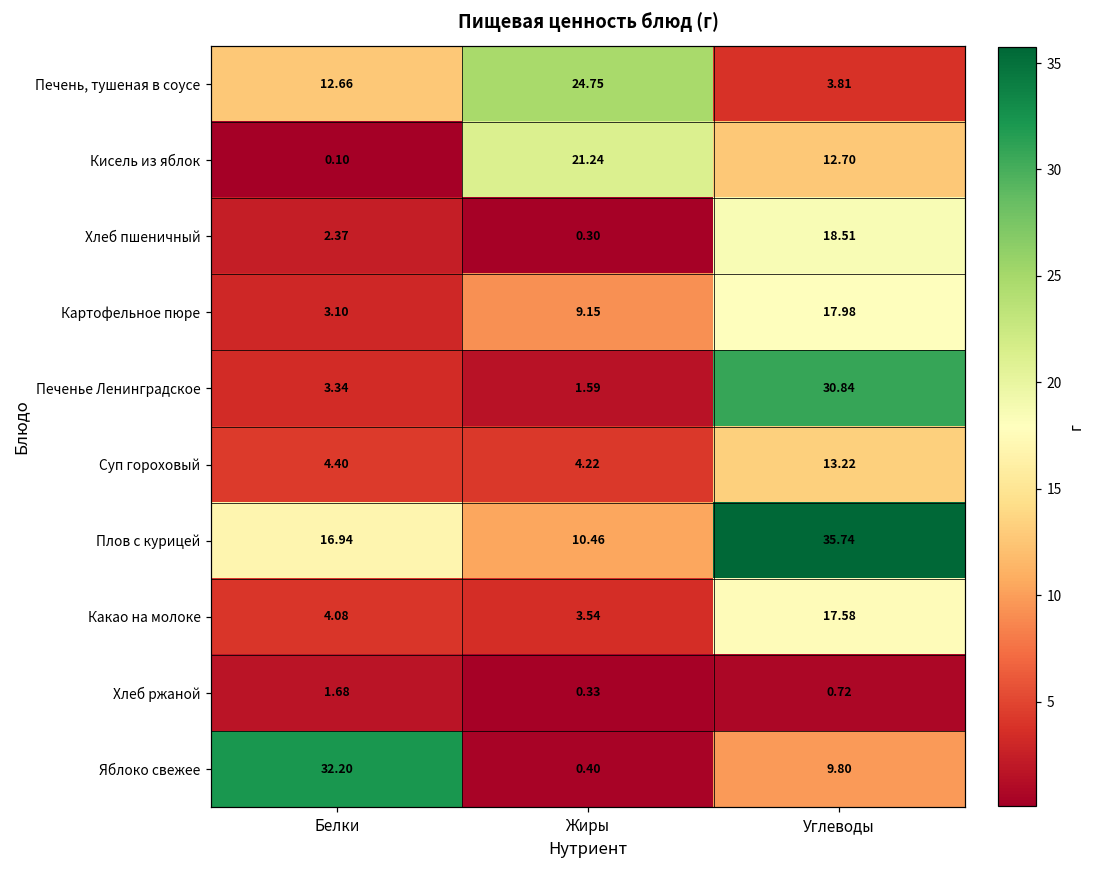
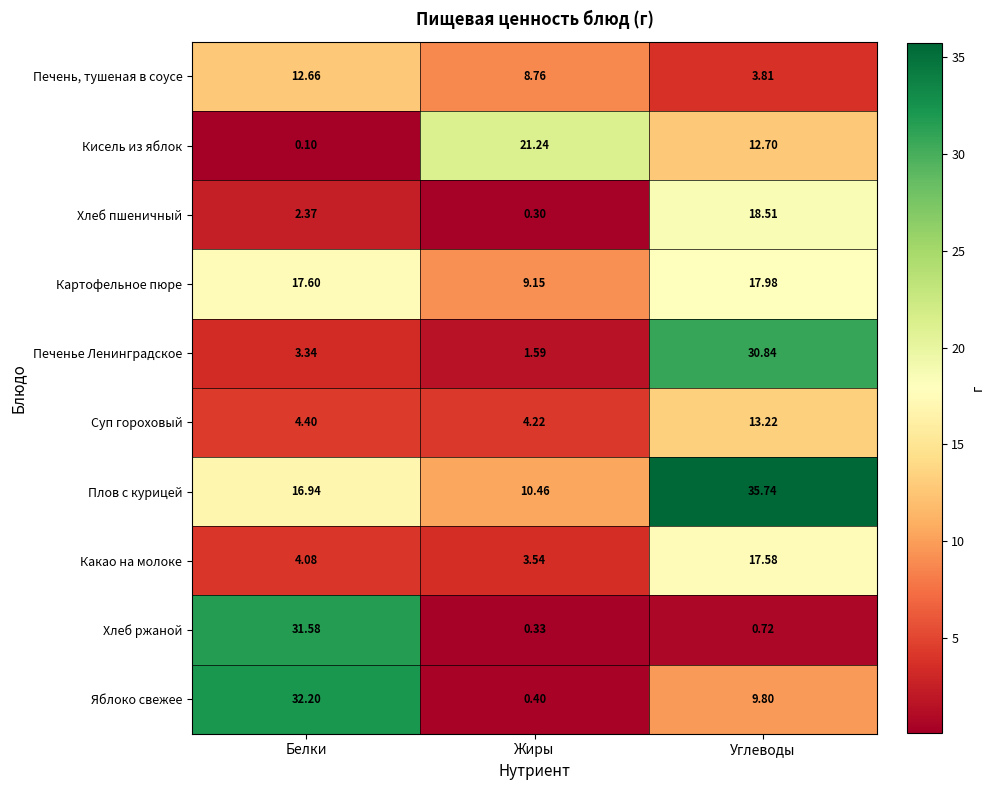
  {
    "Печень, тушеная в соусе": {
      "Белки": 12.66,
-     "Жиры": 24.75,
+     "Жиры": 8.76,
      "Углеводы": 3.81
    },
    "Кисель из яблок": {
      "Белки": 0.10,
      "Жиры": 21.24,
      "Углеводы": 12.70
    },
    "Хлеб пшеничный": {
      "Белки": 2.37,
      "Жиры": 0.30,
      "Углеводы": 18.51
    },
    "Картофельное пюре": {
-     "Белки": 3.10,
+     "Белки": 17.60,
      "Жиры": 9.15,
      "Углеводы": 17.98
    },
    "Печенье Ленинградское": {
      "Белки": 3.34,
      "Жиры": 1.59,
      "Углеводы": 30.84
    },
    "Суп гороховый": {
      "Белки": 4.40,
      "Жиры": 4.22,
      "Углеводы": 13.22
    },
    "Плов с курицей": {
      "Белки": 16.94,
      "Жиры": 10.46,
      "Углеводы": 35.74
    },
    "Какао на молоке": {
      "Белки": 4.08,
      "Жиры": 3.54,
      "Углеводы": 17.58
    },
    "Хлеб ржаной": {
-     "Белки": 1.68,
+     "Белки": 31.58,
      "Жиры": 0.33,
      "Углеводы": 0.72
    },
    "Яблоко свежее": {
      "Белки": 32.20,
      "Жиры": 0.40,
      "Углеводы": 9.80
    }
  }
